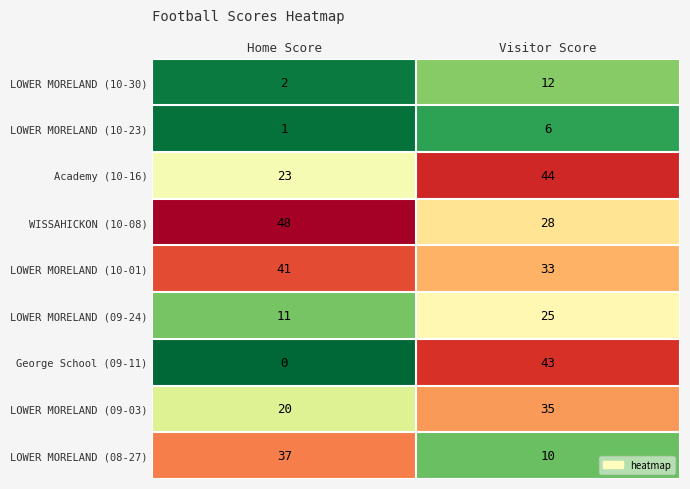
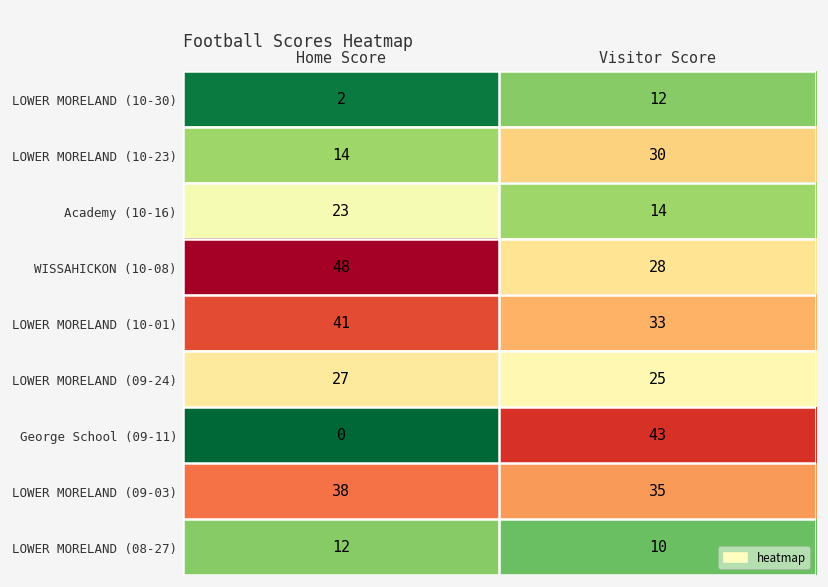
  {
    "LOWER MORELAND (10-30)": {
      "Home Score": 2,
      "Visitor Score": 12
    },
    "LOWER MORELAND (10-23)": {
-     "Home Score": 1,
-     "Visitor Score": 6
+     "Home Score": 14,
+     "Visitor Score": 30
    },
    "Academy (10-16)": {
      "Home Score": 23,
-     "Visitor Score": 44
+     "Visitor Score": 14
    },
    "WISSAHICKON (10-08)": {
      "Home Score": 48,
      "Visitor Score": 28
    },
    "LOWER MORELAND (10-01)": {
      "Home Score": 41,
      "Visitor Score": 33
    },
    "LOWER MORELAND (09-24)": {
-     "Home Score": 11,
+     "Home Score": 27,
      "Visitor Score": 25
    },
    "George School (09-11)": {
      "Home Score": 0,
      "Visitor Score": 43
    },
    "LOWER MORELAND (09-03)": {
-     "Home Score": 20,
+     "Home Score": 38,
      "Visitor Score": 35
    },
    "LOWER MORELAND (08-27)": {
-     "Home Score": 37,
+     "Home Score": 12,
      "Visitor Score": 10
    }
  }
